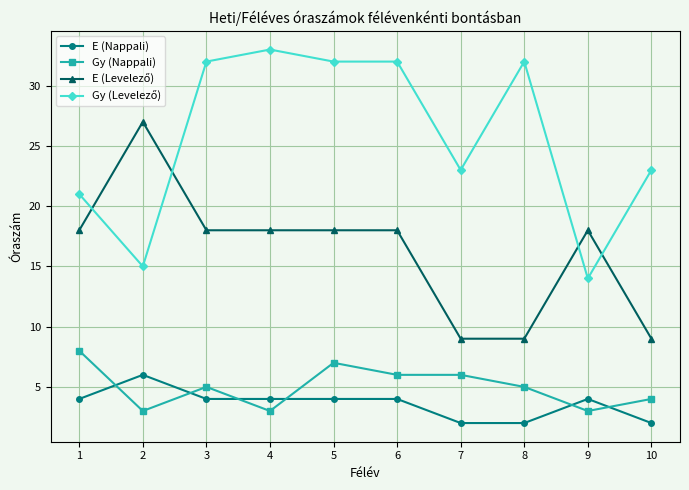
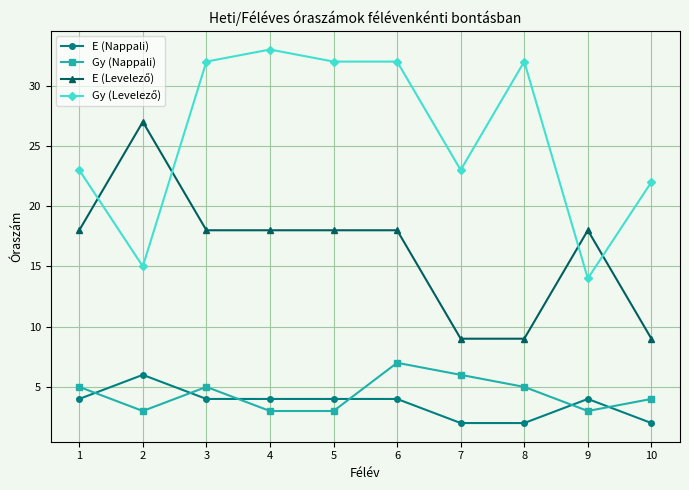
  {
    "Gy (Nappali)": {
-     "1": 8,
+     "1": 5,
      "2": 3,
      "3": 5,
      "4": 3,
-     "5": 7,
-     "6": 6,
+     "5": 3,
+     "6": 7,
      "7": 6,
      "8": 5,
      "9": 3,
      "10": 4
    },
    "Gy (Levelező)": {
-     "1": 21,
+     "1": 23,
      "2": 15,
      "3": 32,
      "4": 33,
      "5": 32,
      "6": 32,
      "7": 23,
      "8": 32,
      "9": 14,
-     "10": 23
+     "10": 22
    }
  }
